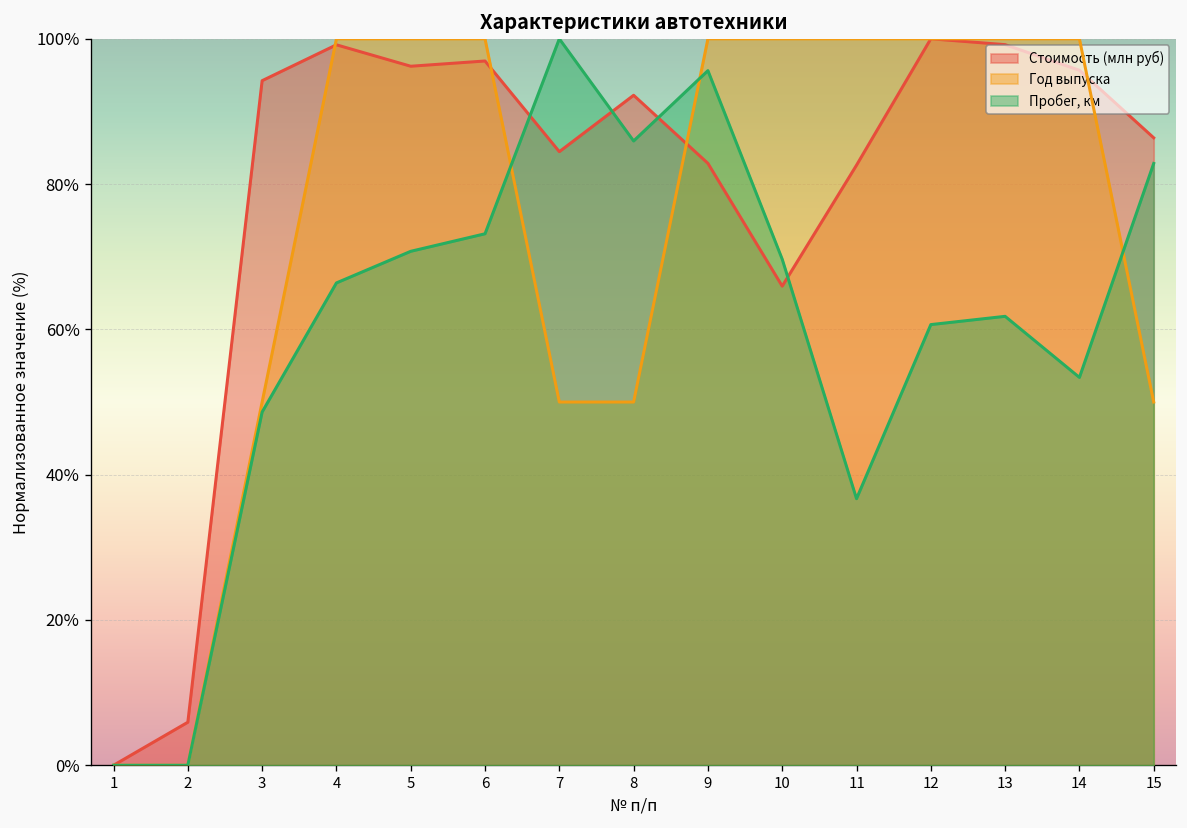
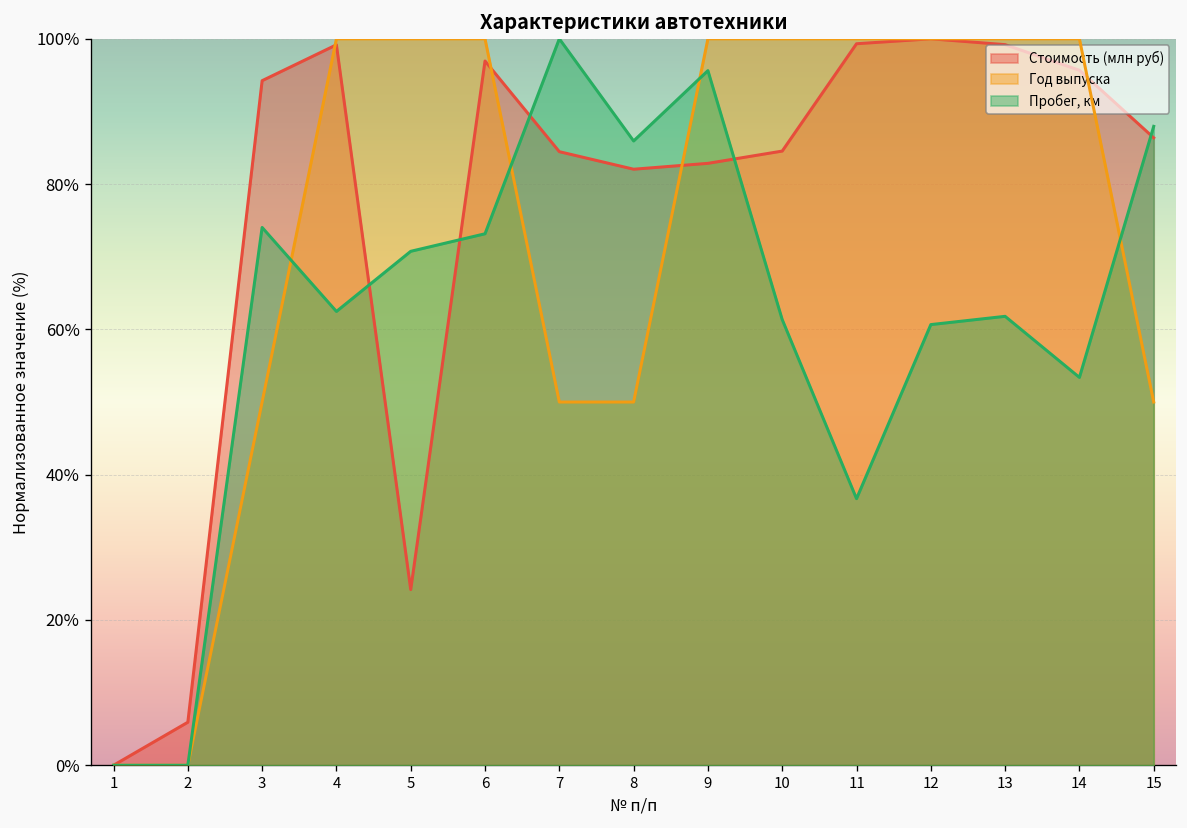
  {
    "Стоимость (млн руб)": {
      "2": "6%",
      "3": "94%",
      "4": "99%",
-     "5": "96%",
+     "5": "24%",
      "6": "97%",
      "7": "84%",
-     "8": "92%",
+     "8": "82%",
      "9": "83%",
-     "10": "66%",
-     "11": "83%",
+     "10": "85%",
+     "11": "99%",
      "13": "99%",
      "15": "86%"
    },
    "Год выпуска": {
      "3": "50%",
      "4": "100%",
      "5": "100%",
      "6": "100%",
      "7": "50%",
      "8": "50%",
      "9": "100%",
      "10": "100%",
      "11": "100%",
      "13": "100%",
      "14": "100%",
      "15": "50%"
    },
    "Пробег, км": {
-     "3": "49%",
-     "4": "66%",
+     "3": "74%",
+     "4": "62%",
      "5": "71%",
      "6": "73%",
      "7": "100%",
      "8": "86%",
      "9": "96%",
-     "10": "70%",
+     "10": "61%",
      "11": "37%",
      "12": "61%",
      "13": "62%",
      "14": "53%",
-     "15": "83%"
+     "15": "88%"
    }
  }
